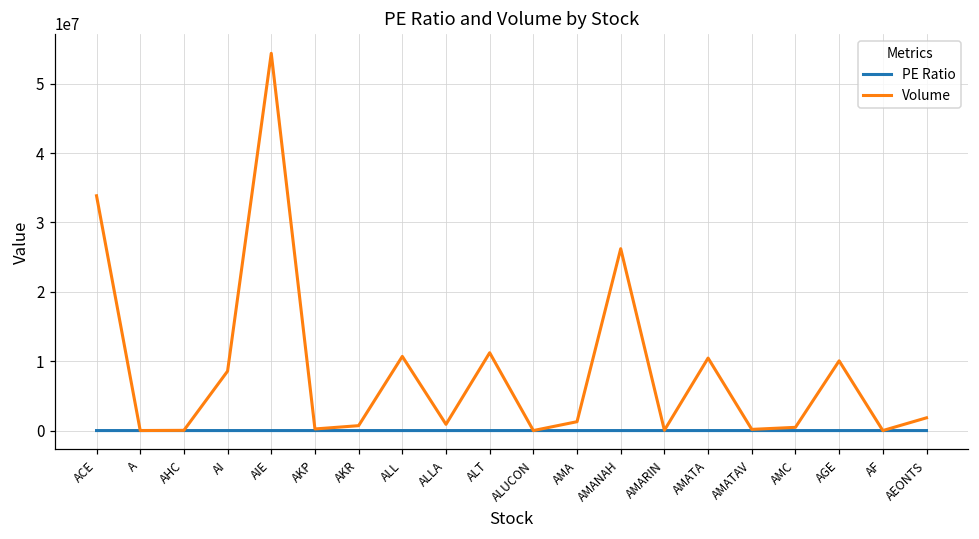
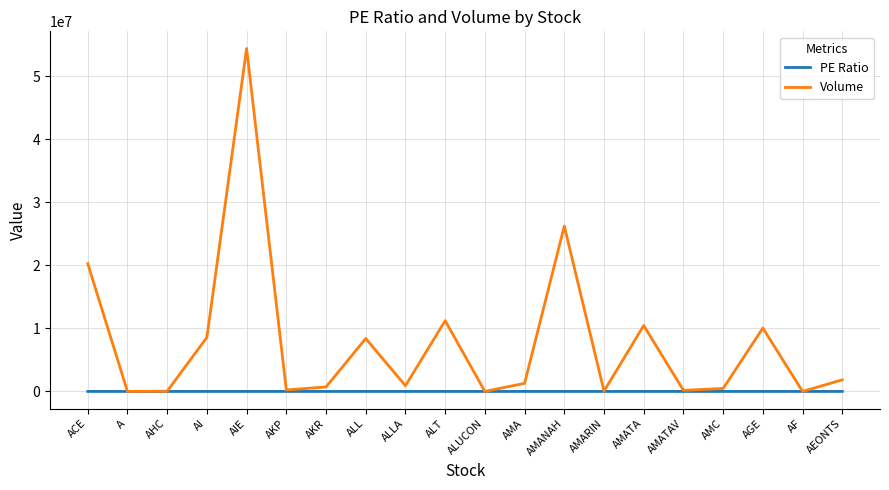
  {
    "PE Ratio": {
      "ACE": 0,
      "AI": 0,
      "AIE": 0,
      "AKR": 0,
      "ALL": 0,
      "ALLA": 0,
      "ALT": 0,
      "AMA": 0,
      "AMANAH": 0,
      "AMATA": 0,
      "AMC": 0,
      "AGE": 0,
      "AEONTS": 0
    },
    "Volume": {
-     "ACE": 34000000,
+     "ACE": 20000000,
      "AI": 9000000,
      "AIE": 54000000,
      "AKR": 1000000,
-     "ALL": 11000000,
+     "ALL": 8000000,
      "ALLA": 1000000,
      "ALT": 11000000,
      "AMA": 1000000,
      "AMANAH": 26000000,
      "AMATA": 10000000,
      "AMC": 0,
      "AGE": 10000000,
      "AEONTS": 2000000
    }
  }
